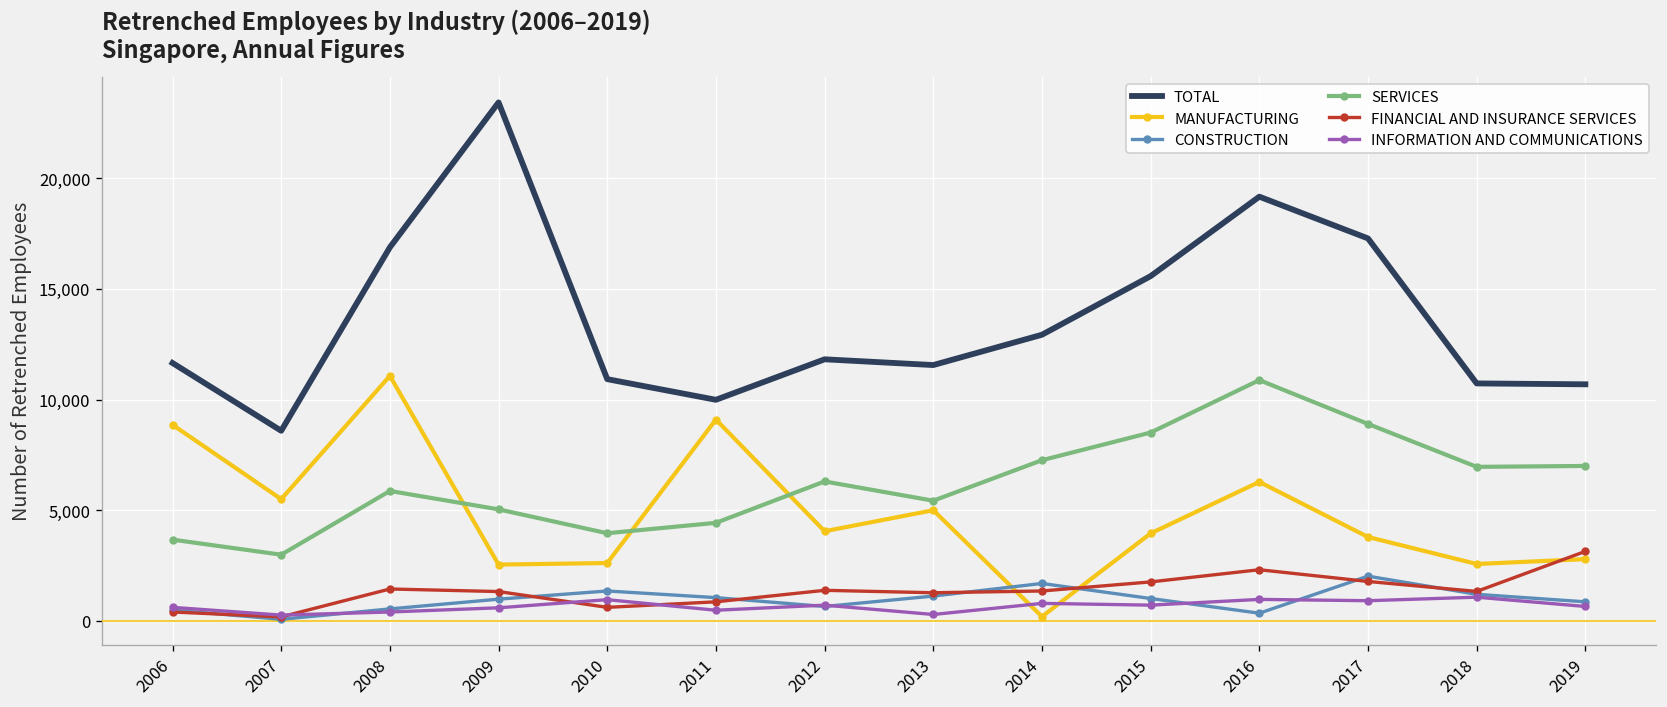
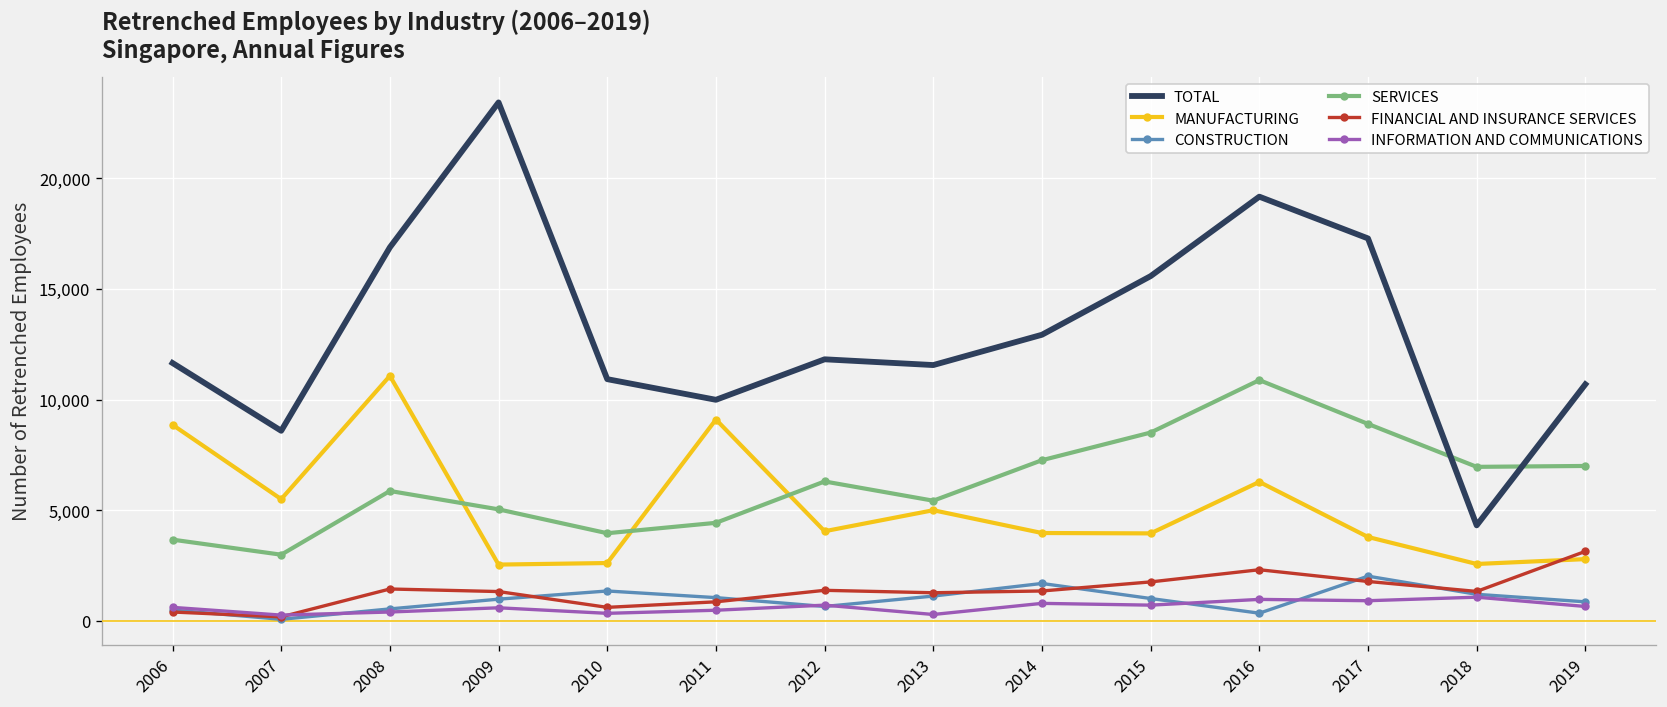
  {
    "TOTAL": {
      "2006": "11,700",
      "2007": "8,600",
      "2008": "16,900",
      "2009": "23,400",
      "2010": "10,900",
      "2011": "10,000",
      "2012": "11,800",
      "2013": "11,600",
      "2014": "12,900",
      "2015": "15,600",
      "2016": "19,200",
      "2017": "17,300",
-     "2018": "10,700",
+     "2018": "4,300",
      "2019": "10,700"
    },
    "MANUFACTURING": {
      "2006": "8,900",
      "2007": "5,500",
      "2008": "11,100",
      "2009": "2,500",
      "2010": "2,600",
      "2011": "9,100",
      "2012": "4,100",
      "2013": "5,000",
-     "2014": "200",
+     "2014": "4,000",
      "2015": "4,000",
      "2016": "6,300",
      "2017": "3,800",
      "2018": "2,600",
      "2019": "2,800"
    },
    "CONSTRUCTION": {
      "2009": "1,000",
      "2010": "1,400",
      "2011": "1,100",
      "2013": "1,100",
      "2014": "1,700",
      "2015": "1,000",
      "2016": "300",
      "2017": "2,000",
      "2019": "900"
    },
    "SERVICES": {
      "2006": "3,700",
      "2007": "3,000",
      "2008": "5,900",
      "2009": "5,000",
      "2010": "4,000",
      "2011": "4,400",
      "2012": "6,300",
      "2013": "5,400",
      "2014": "7,300",
      "2015": "8,500",
      "2016": "10,900",
      "2017": "8,900",
      "2018": "7,000",
      "2019": "7,000"
    },
    "FINANCIAL AND INSURANCE SERVICES": {
      "2008": "1,400",
      "2009": "1,300",
      "2010": "600",
      "2011": "900",
      "2012": "1,400",
      "2013": "1,300",
      "2014": "1,400",
      "2015": "1,800",
      "2016": "2,300",
      "2017": "1,800",
      "2019": "3,100"
    },
    "INFORMATION AND COMMUNICATIONS": {
      "2009": "600",
-     "2010": "1,000",
+     "2010": "300",
      "2011": "500",
      "2013": "300",
      "2014": "800",
      "2015": "700",
      "2016": "1,000",
      "2017": "900",
      "2019": "700"
    }
  }
